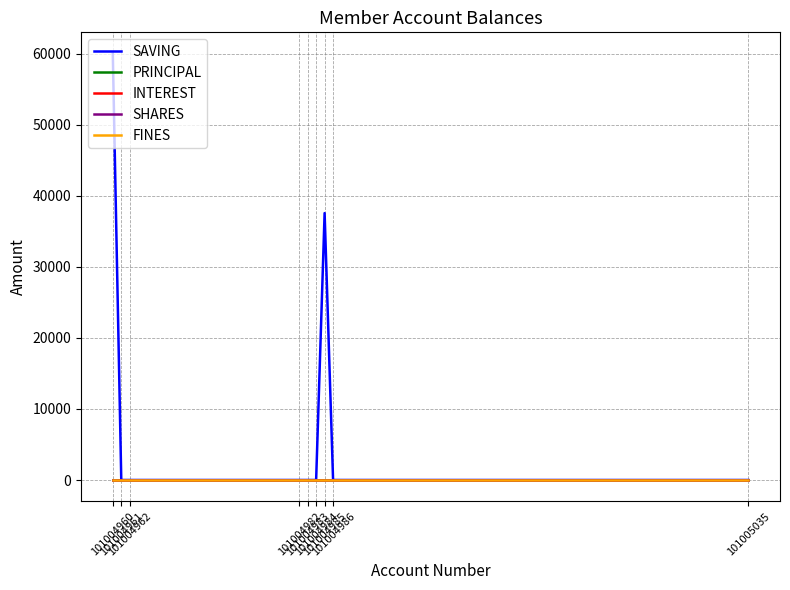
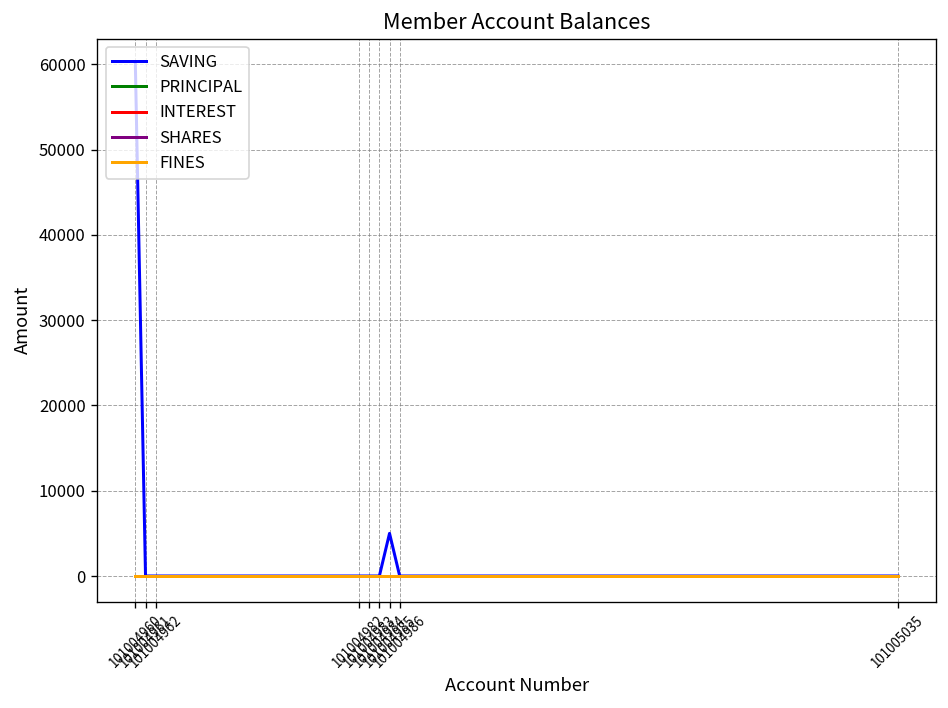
  {
    "SAVING": {
-     "101004985": 38000
+     "101004985": 5000
    },
    "FINES": {
      "101004960": 0,
      "101004985": 0
    }
  }
